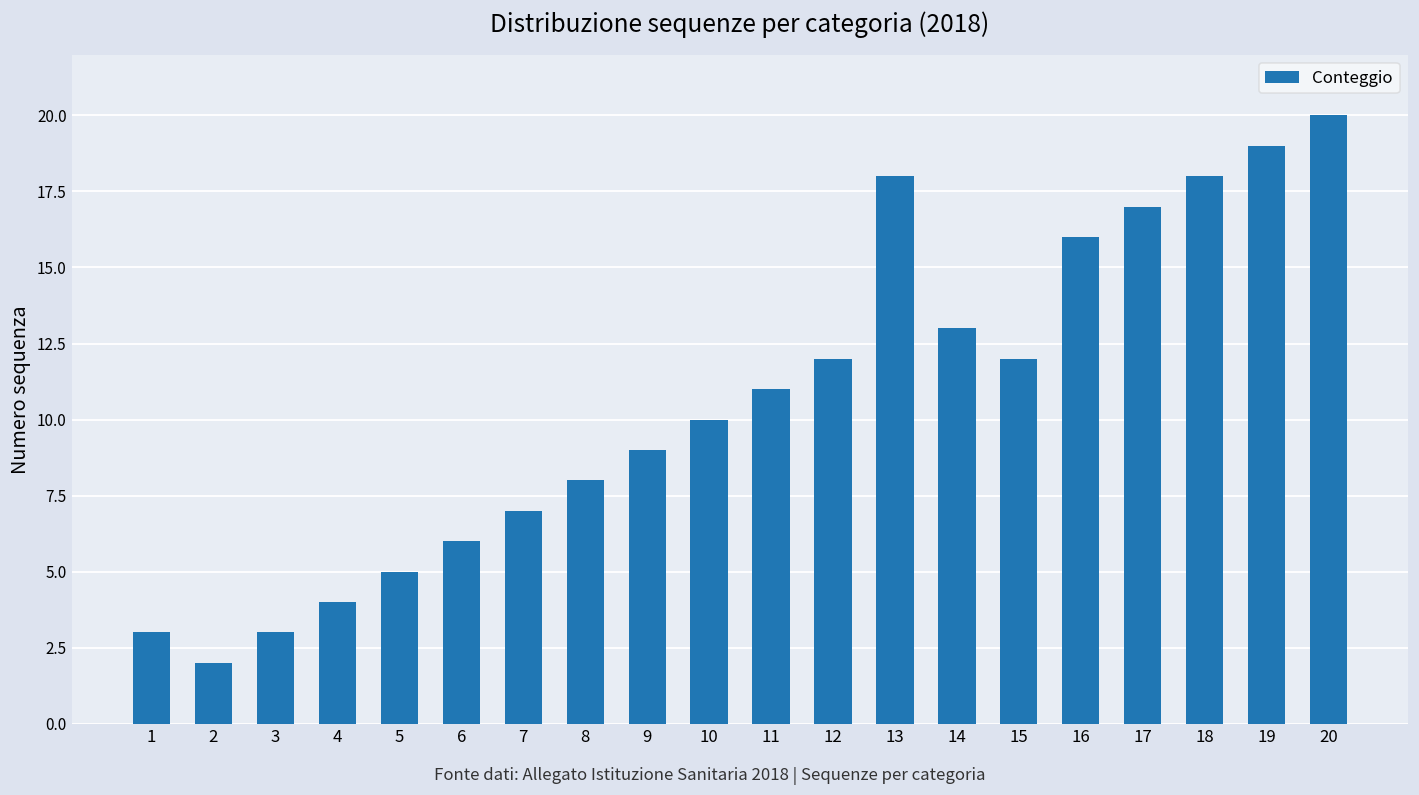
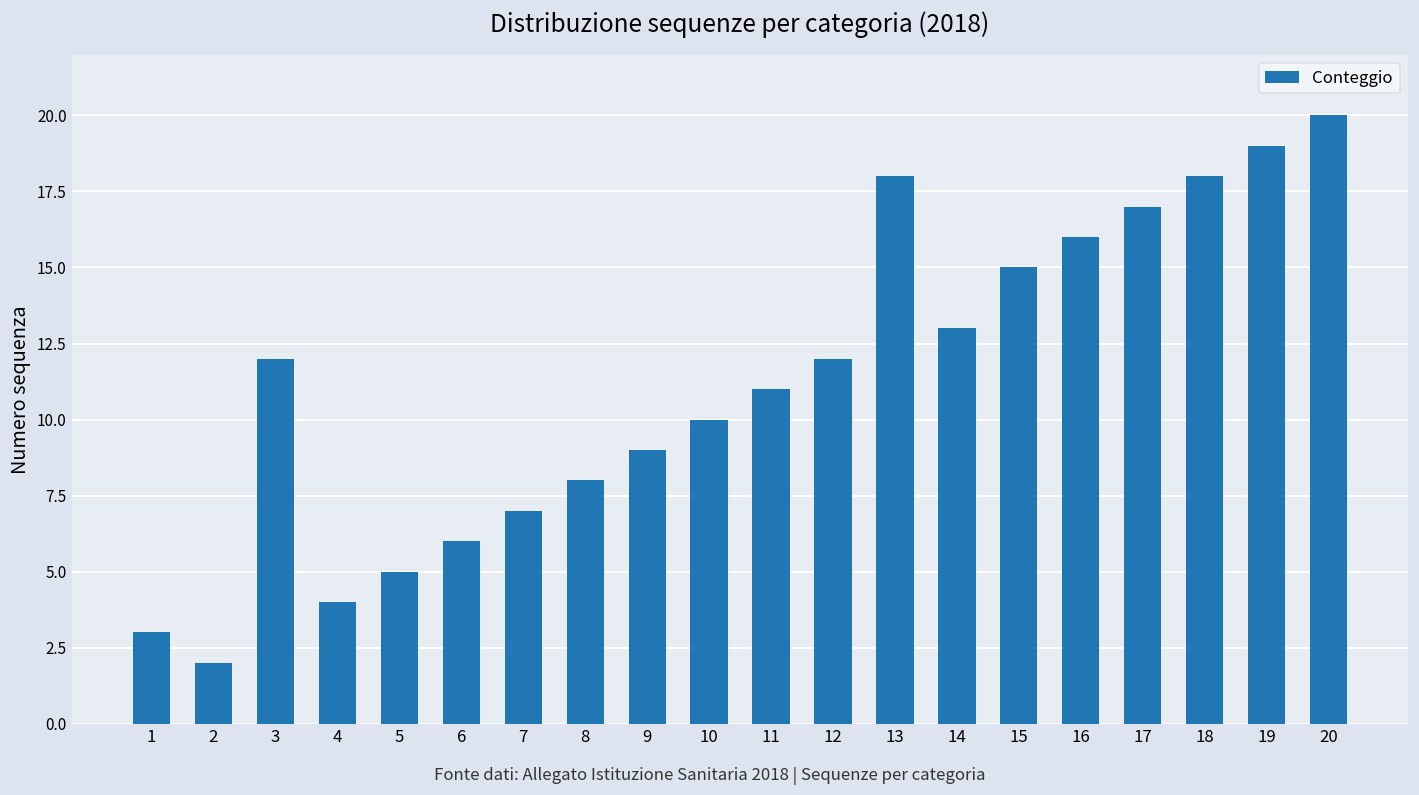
  {
    "1": 3,
    "2": 2,
-   "3": 3,
+   "3": 12,
    "4": 4,
    "5": 5,
    "6": 6,
    "7": 7,
    "8": 8,
    "9": 9,
    "10": 10,
    "11": 11,
    "12": 12,
    "13": 18,
    "14": 13,
-   "15": 12,
+   "15": 15,
    "16": 16,
    "17": 17,
    "18": 18,
    "19": 19,
    "20": 20
  }
